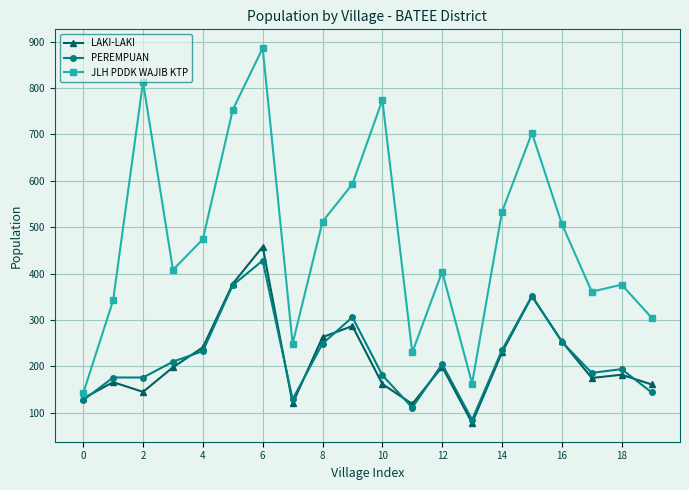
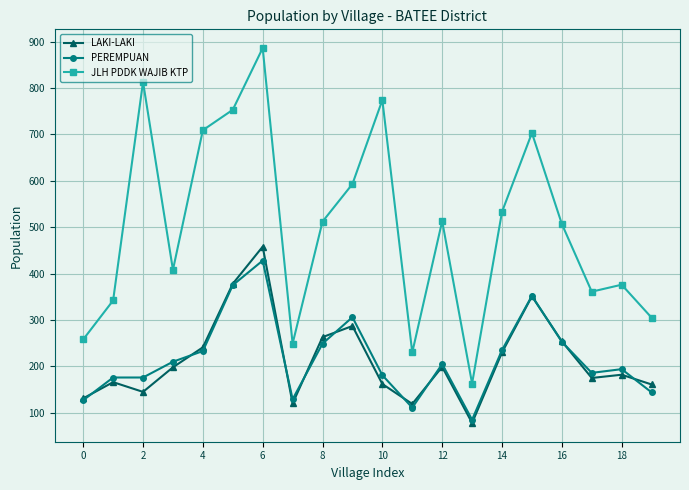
  {
    "JLH PDDK WAJIB KTP": {
-     "0": 140,
+     "0": 260,
      "2": 810,
-     "4": 470,
+     "4": 710,
      "6": 890,
      "8": 510,
      "10": 770,
-     "12": 400,
+     "12": 510,
      "14": 530,
      "16": 510,
      "18": 380
    }
  }
